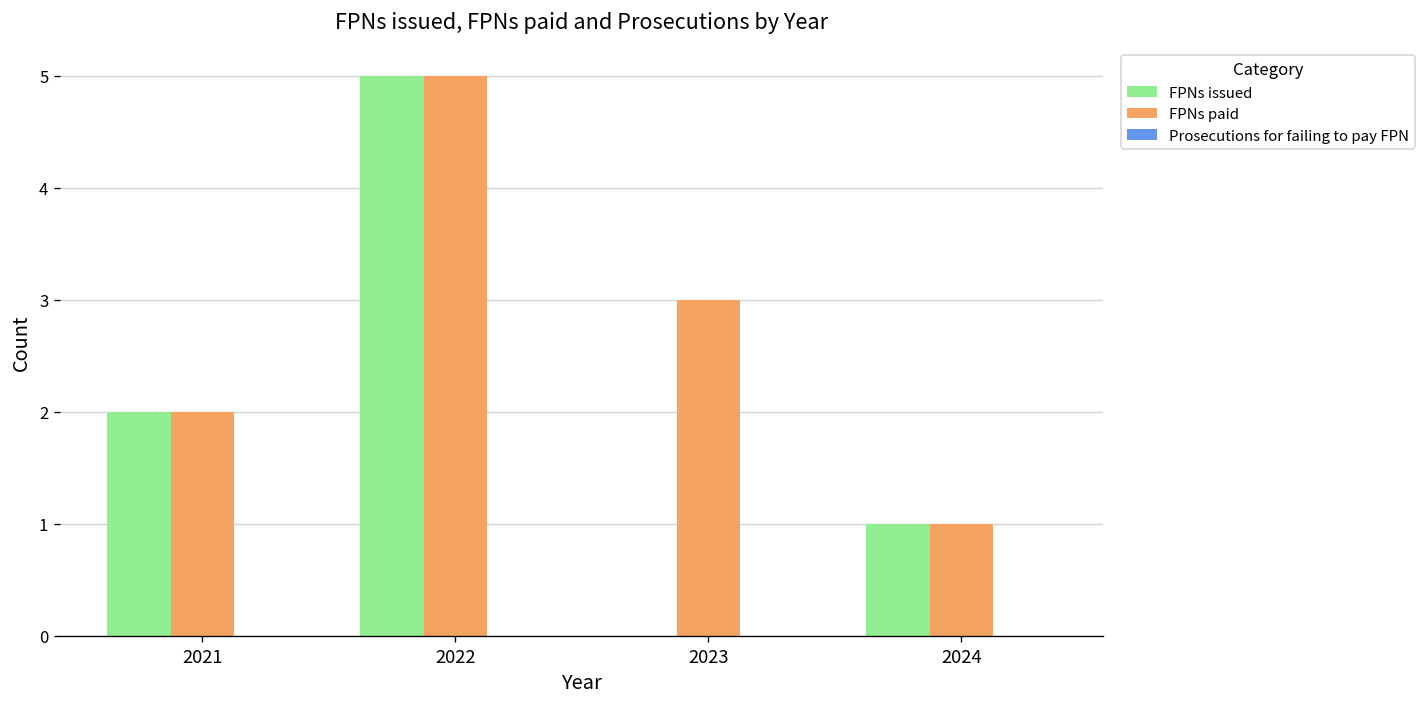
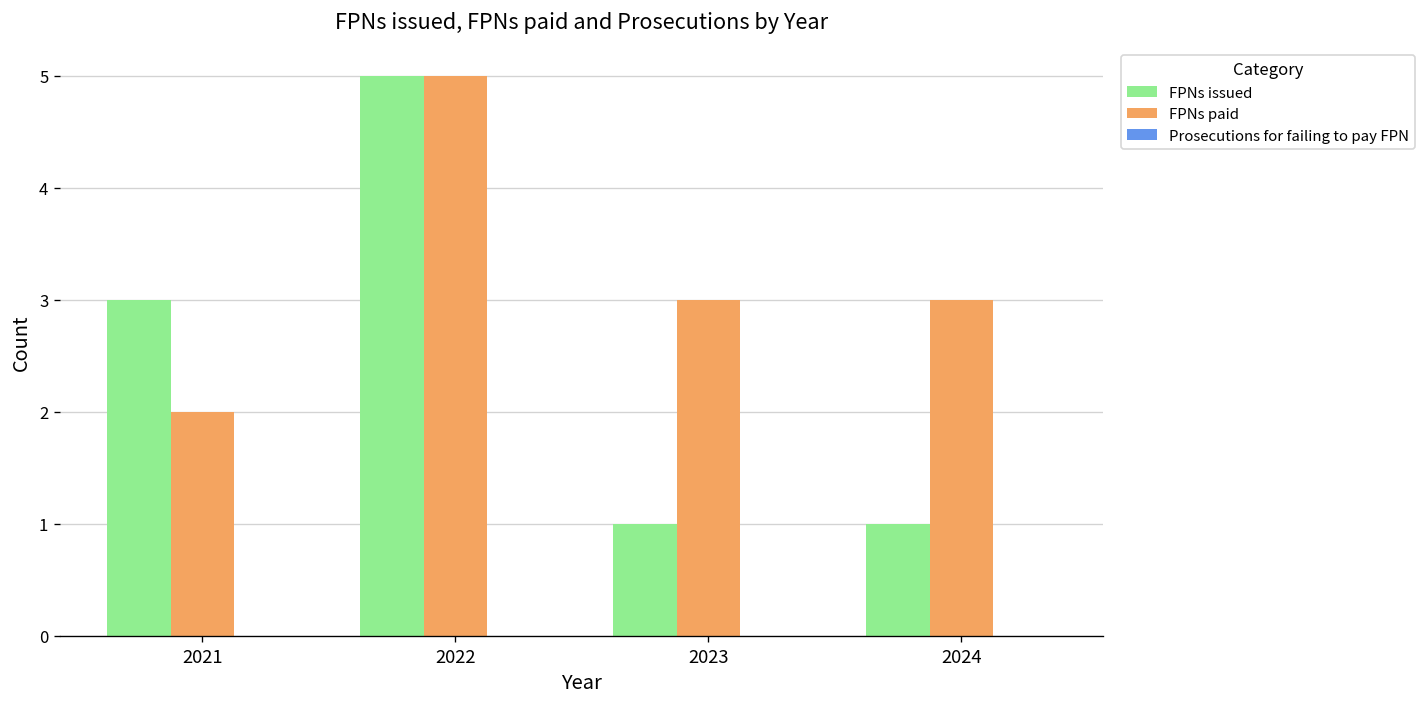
  {
    "FPNs issued": {
-     "2021": 2,
+     "2021": 3,
      "2022": 5,
-     "2023": 0,
+     "2023": 1,
      "2024": 1
    },
    "FPNs paid": {
      "2021": 2,
      "2022": 5,
      "2023": 3,
-     "2024": 1
+     "2024": 3
    },
    "Prosecutions for failing to pay FPN": {
      "2021": 0,
      "2022": 0,
      "2023": 0,
      "2024": 0
    }
  }
